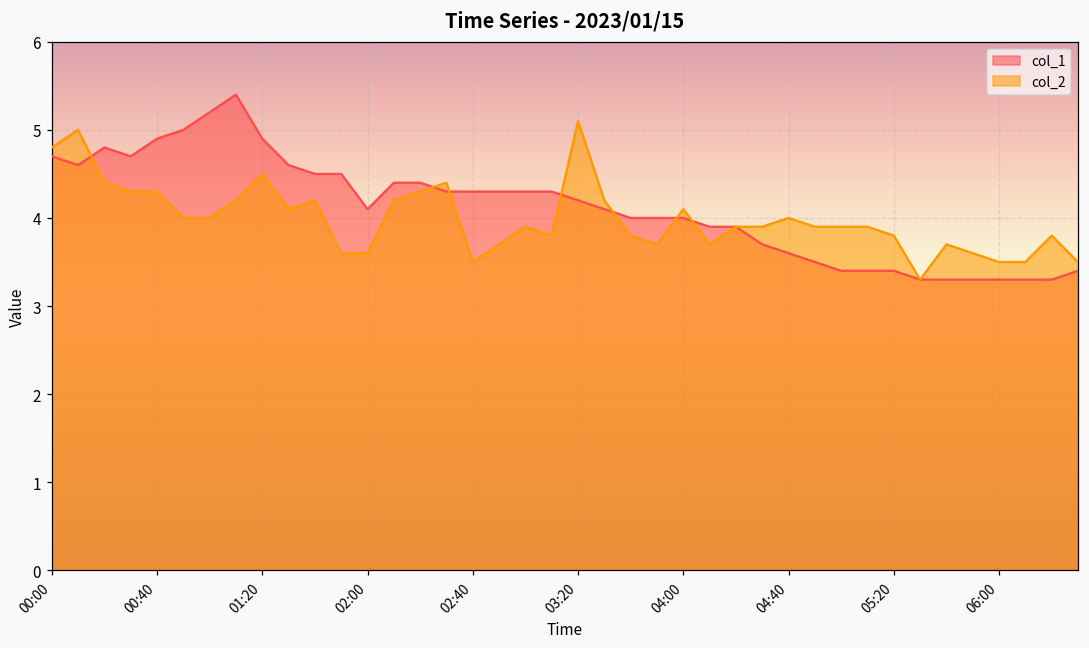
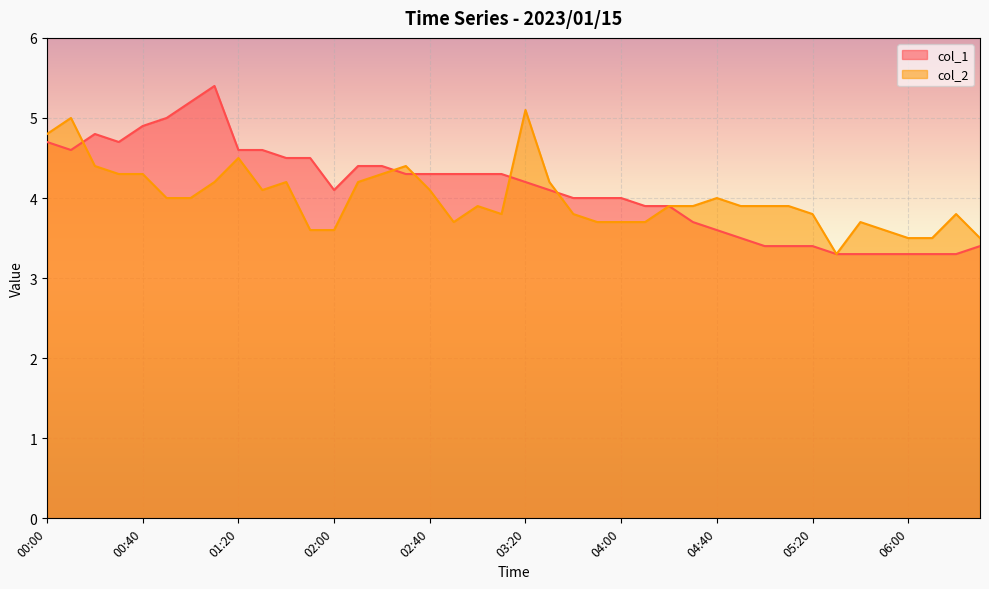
  {
    "col_1": {
      "00:00": 4.7,
      "00:40": 4.9,
-     "01:20": 4.9,
+     "01:20": 4.6,
      "02:00": 4.1,
      "02:40": 4.3,
      "03:20": 4.2,
      "04:00": 4.0,
      "04:40": 3.6,
      "05:20": 3.4,
      "06:00": 3.3
    },
    "col_2": {
      "00:00": 4.8,
      "00:40": 4.3,
      "01:20": 4.5,
      "02:00": 3.6,
-     "02:40": 3.5,
+     "02:40": 4.1,
      "03:20": 5.1,
-     "04:00": 4.1,
+     "04:00": 3.7,
      "04:40": 4.0,
      "05:20": 3.8,
      "06:00": 3.5
    }
  }
